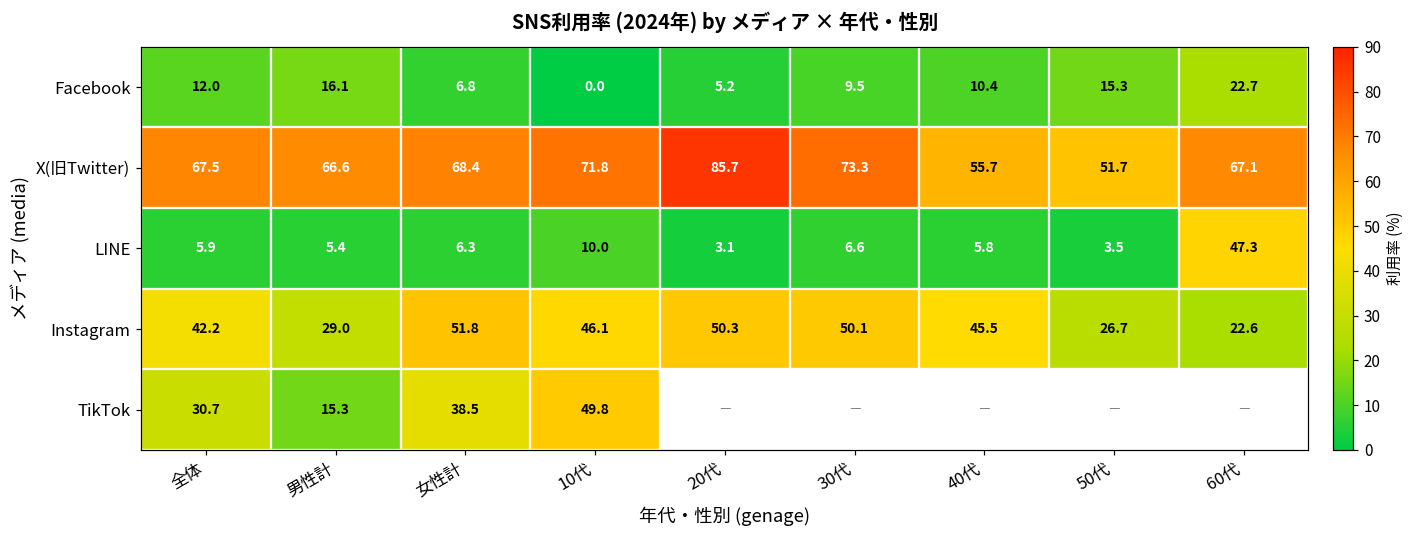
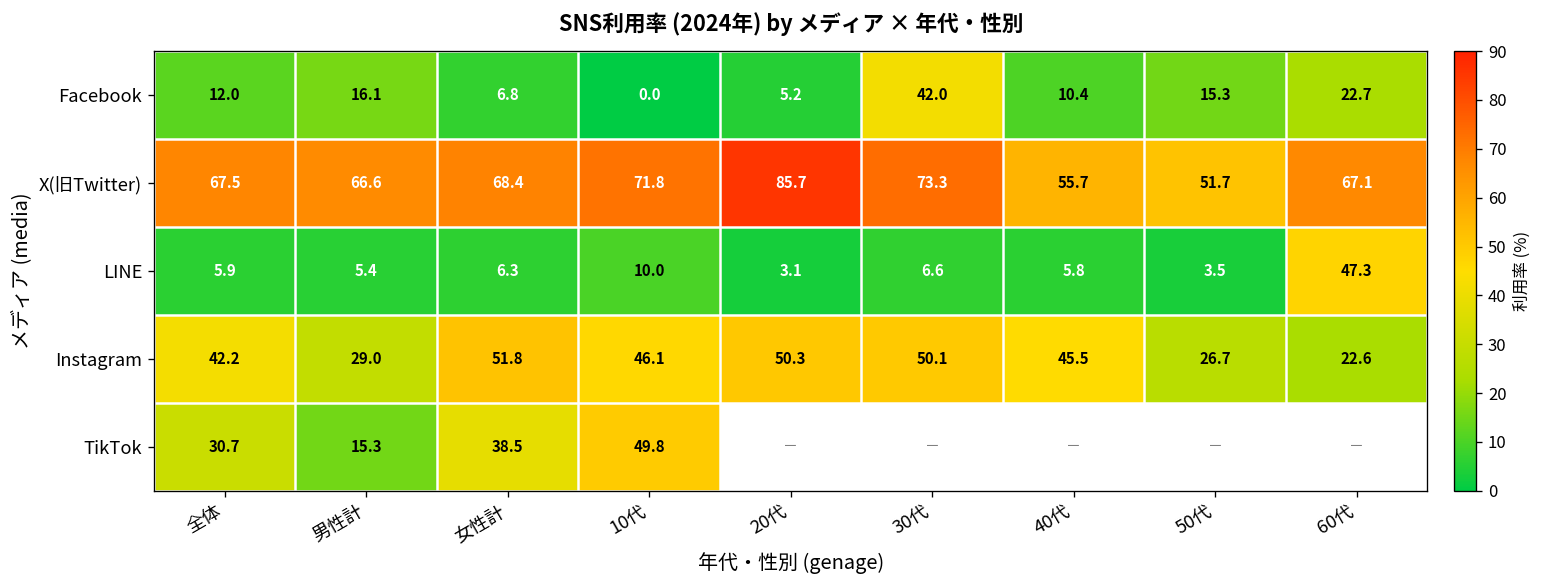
  {
    "Facebook": {
      "全体": 12.0,
      "男性計": 16.1,
      "女性計": 6.8,
      "10代": 0.0,
      "20代": 5.2,
-     "30代": 9.5,
+     "30代": 42.0,
      "40代": 10.4,
      "50代": 15.3,
      "60代": 22.7
    },
    "X(旧Twitter)": {
      "全体": 67.5,
      "男性計": 66.6,
      "女性計": 68.4,
      "10代": 71.8,
      "20代": 85.7,
      "30代": 73.3,
      "40代": 55.7,
      "50代": 51.7,
      "60代": 67.1
    },
    "LINE": {
      "全体": 5.9,
      "男性計": 5.4,
      "女性計": 6.3,
      "10代": 10.0,
      "20代": 3.1,
      "30代": 6.6,
      "40代": 5.8,
      "50代": 3.5,
      "60代": 47.3
    },
    "Instagram": {
      "全体": 42.2,
      "男性計": 29.0,
      "女性計": 51.8,
      "10代": 46.1,
      "20代": 50.3,
      "30代": 50.1,
      "40代": 45.5,
      "50代": 26.7,
      "60代": 22.6
    },
    "TikTok": {
      "全体": 30.7,
      "男性計": 15.3,
      "女性計": 38.5,
      "10代": 49.8
    }
  }
